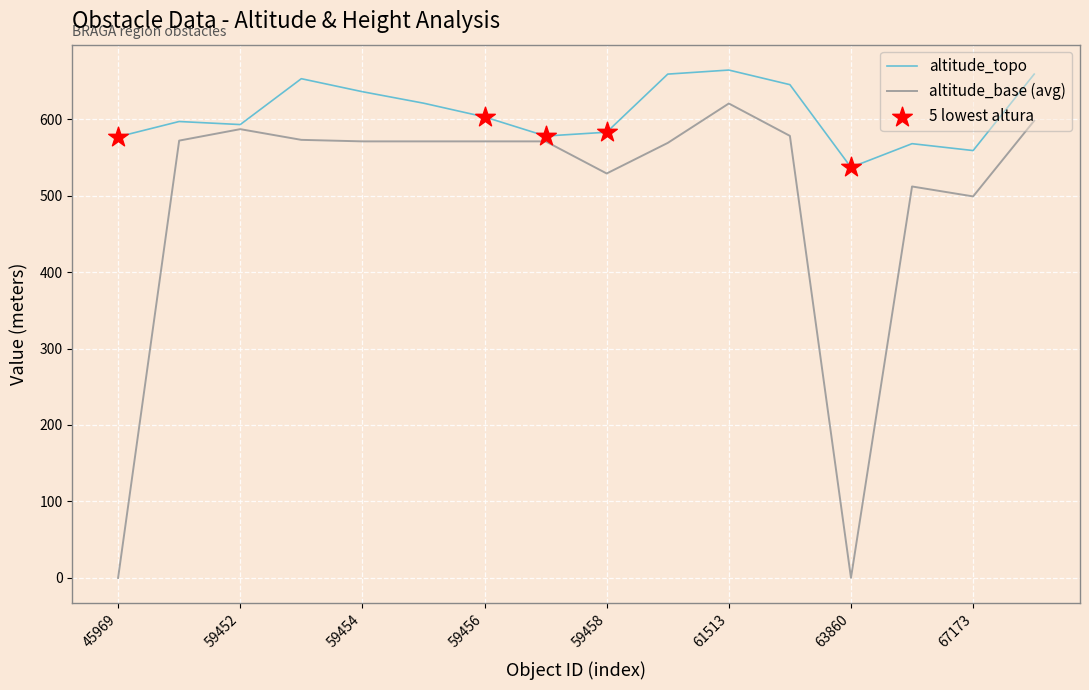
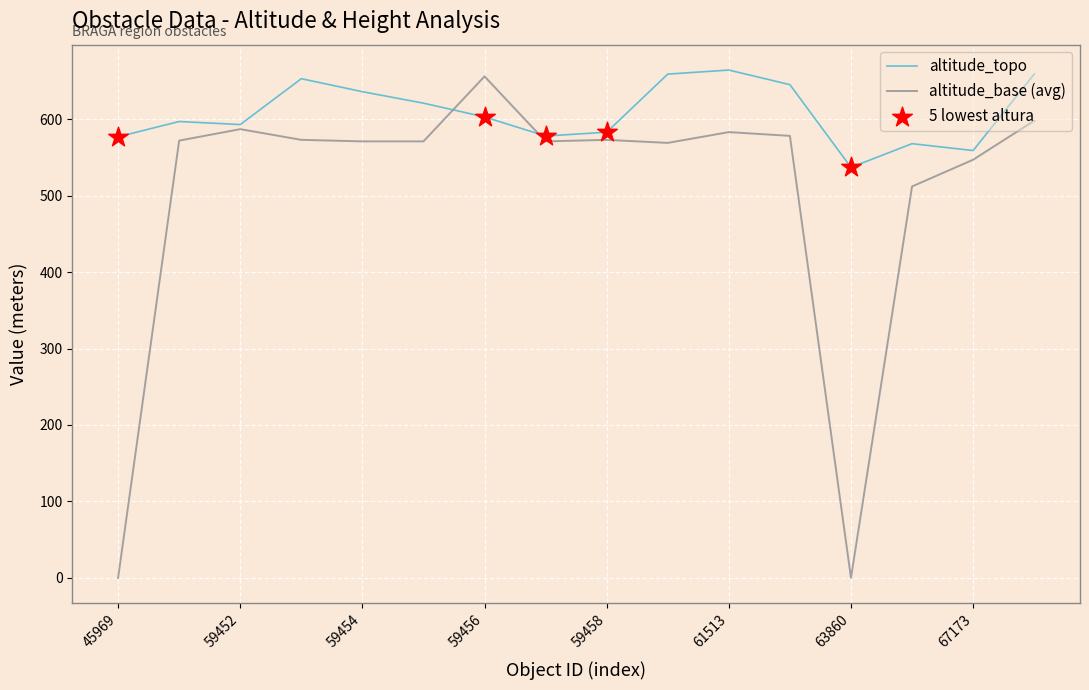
  {
    "altitude_topo": {
      "59452": 590,
      "59454": 640,
      "61513": 660,
      "67173": 560
    },
    "altitude_base (avg)": {
      "45969": 0,
      "59452": 590,
      "59454": 570,
-     "59456": 570,
-     "59458": 530,
-     "61513": 620,
+     "59456": 660,
+     "59458": 570,
+     "61513": 580,
      "63860": 0,
-     "67173": 500
+     "67173": 550
    }
  }
